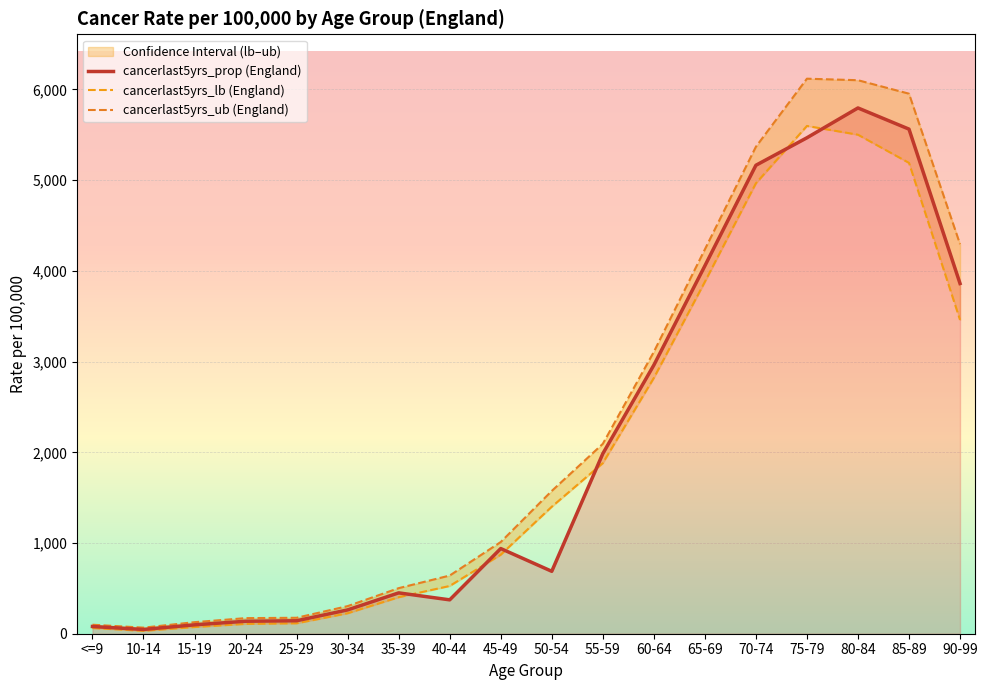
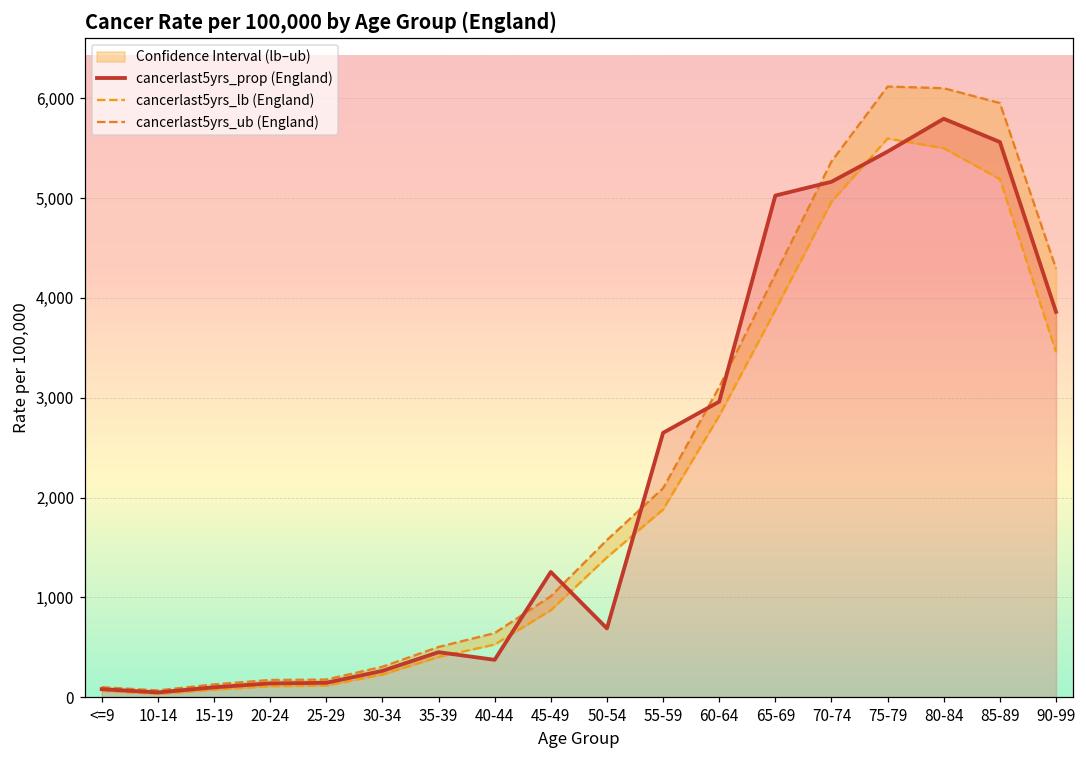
  {
    "cancerlast5yrs_prop (England)": {
      "20-24": "100",
      "25-29": "100",
      "30-34": "300",
      "35-39": "500",
      "40-44": "400",
-     "45-49": "900",
+     "45-49": "1,300",
      "50-54": "700",
-     "55-59": "2,000",
+     "55-59": "2,600",
      "60-64": "3,000",
-     "65-69": "4,100",
+     "65-69": "5,000",
      "70-74": "5,200",
      "75-79": "5,500",
      "80-84": "5,800",
      "85-89": "5,600",
      "90-99": "3,900"
    }
  }
